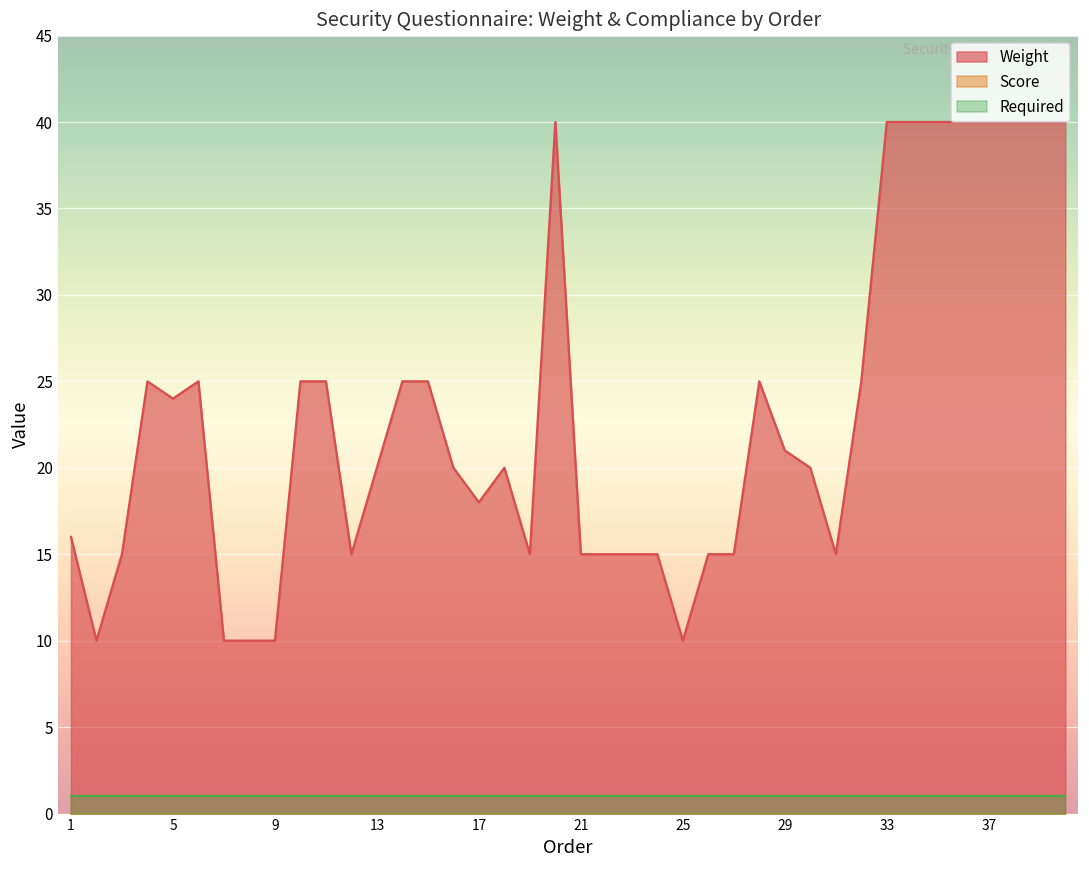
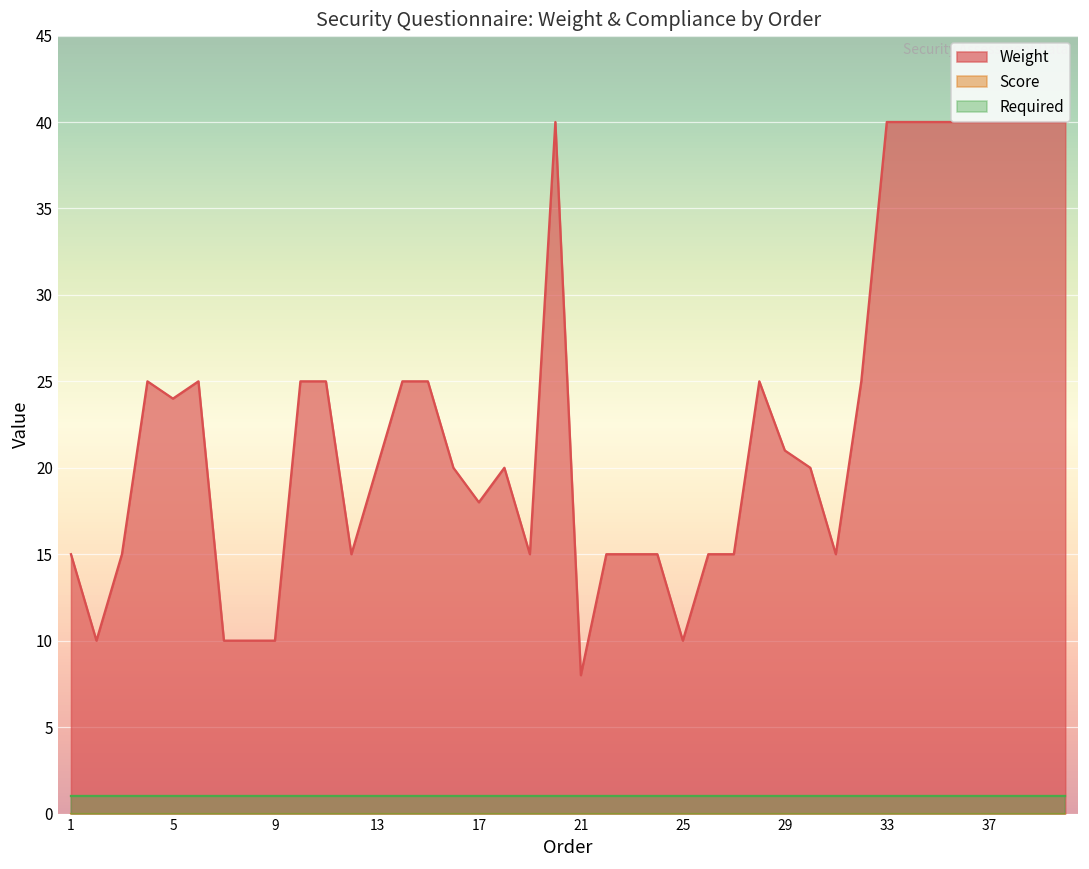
  {
    "Weight": {
-     "1": 16,
+     "1": 15,
      "5": 24,
      "9": 10,
      "13": 20,
      "17": 18,
-     "21": 15,
+     "21": 8,
      "25": 10,
      "29": 21,
      "33": 40,
      "37": 40
    },
    "Score": {
      "1": 0,
      "5": 0,
      "9": 0,
      "13": 0,
      "17": 0,
      "21": 0,
      "25": 0,
      "29": 0,
      "33": 0,
      "37": 0
    },
    "Required": {
      "1": 1,
      "5": 1,
      "9": 1,
      "13": 1,
      "17": 1,
      "21": 1,
      "25": 1,
      "29": 1,
      "33": 1,
      "37": 1
    }
  }
